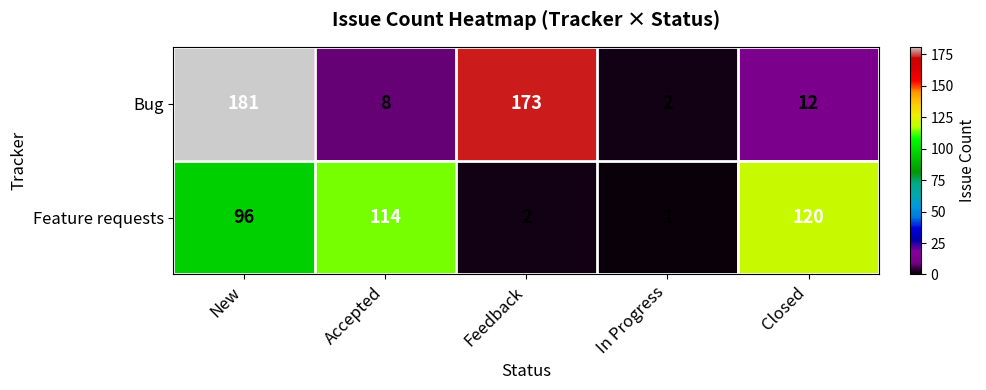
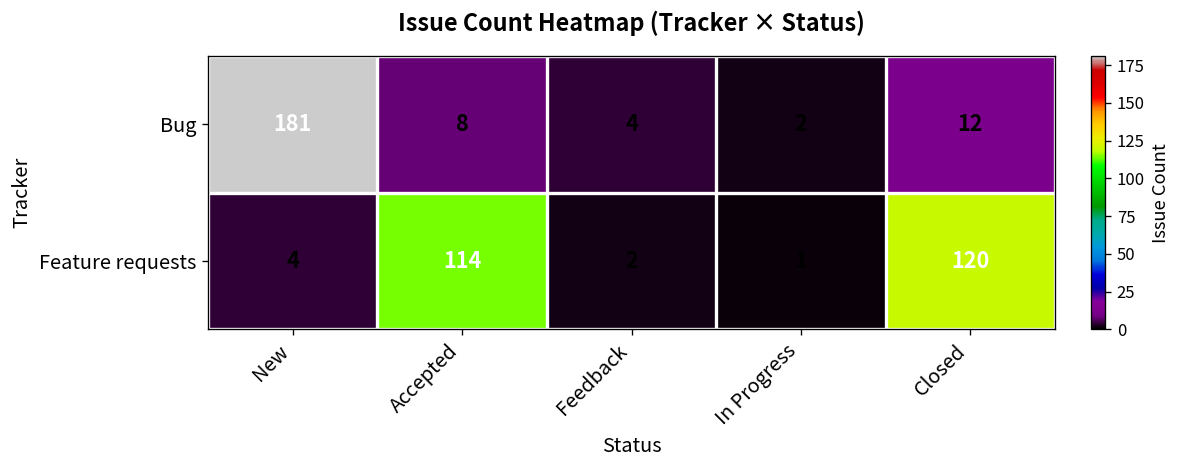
  {
    "Bug": {
      "New": 181,
      "Accepted": 8,
-     "Feedback": 173,
+     "Feedback": 4,
      "Closed": 12
    },
    "Feature requests": {
-     "New": 96,
+     "New": 4,
      "Accepted": 114,
      "Closed": 120
    }
  }
